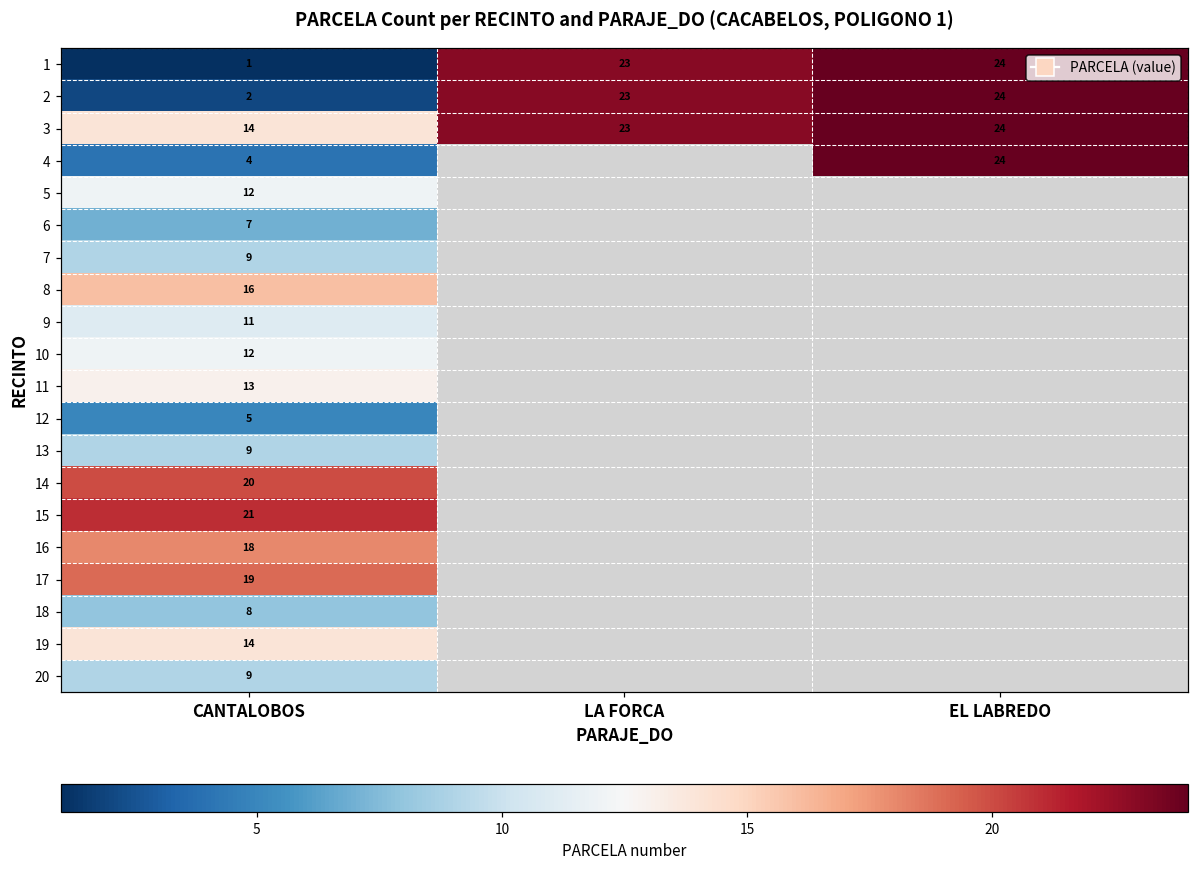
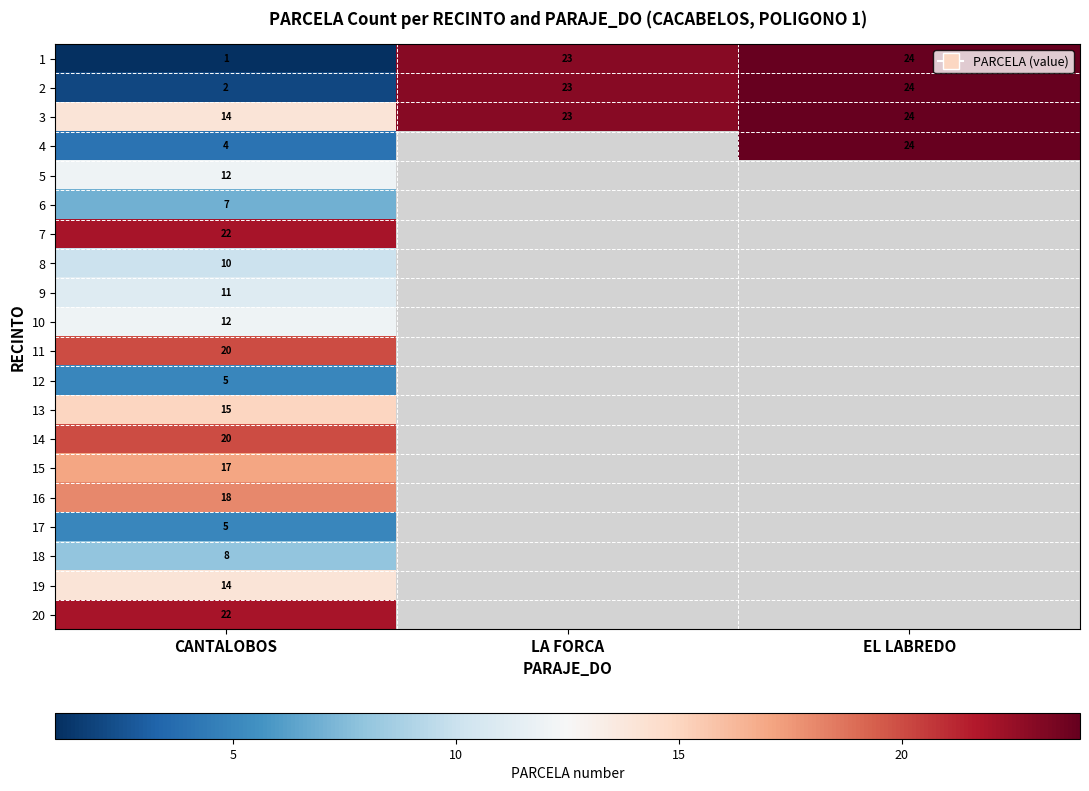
  {
    "1": {
      "CANTALOBOS": 1,
      "LA FORCA": 23,
      "EL LABREDO": 24
    },
    "2": {
      "CANTALOBOS": 2,
      "LA FORCA": 23,
      "EL LABREDO": 24
    },
    "3": {
      "CANTALOBOS": 14,
      "LA FORCA": 23,
      "EL LABREDO": 24
    },
    "4": {
      "CANTALOBOS": 4,
      "EL LABREDO": 24
    },
    "5": {
      "CANTALOBOS": 12
    },
    "6": {
      "CANTALOBOS": 7
    },
    "7": {
-     "CANTALOBOS": 9
+     "CANTALOBOS": 22
    },
    "8": {
-     "CANTALOBOS": 16
+     "CANTALOBOS": 10
    },
    "9": {
      "CANTALOBOS": 11
    },
    "10": {
      "CANTALOBOS": 12
    },
    "11": {
-     "CANTALOBOS": 13
+     "CANTALOBOS": 20
    },
    "12": {
      "CANTALOBOS": 5
    },
    "13": {
-     "CANTALOBOS": 9
+     "CANTALOBOS": 15
    },
    "14": {
      "CANTALOBOS": 20
    },
    "15": {
-     "CANTALOBOS": 21
+     "CANTALOBOS": 17
    },
    "16": {
      "CANTALOBOS": 18
    },
    "17": {
-     "CANTALOBOS": 19
+     "CANTALOBOS": 5
    },
    "18": {
      "CANTALOBOS": 8
    },
    "19": {
      "CANTALOBOS": 14
    },
    "20": {
-     "CANTALOBOS": 9
+     "CANTALOBOS": 22
    }
  }
